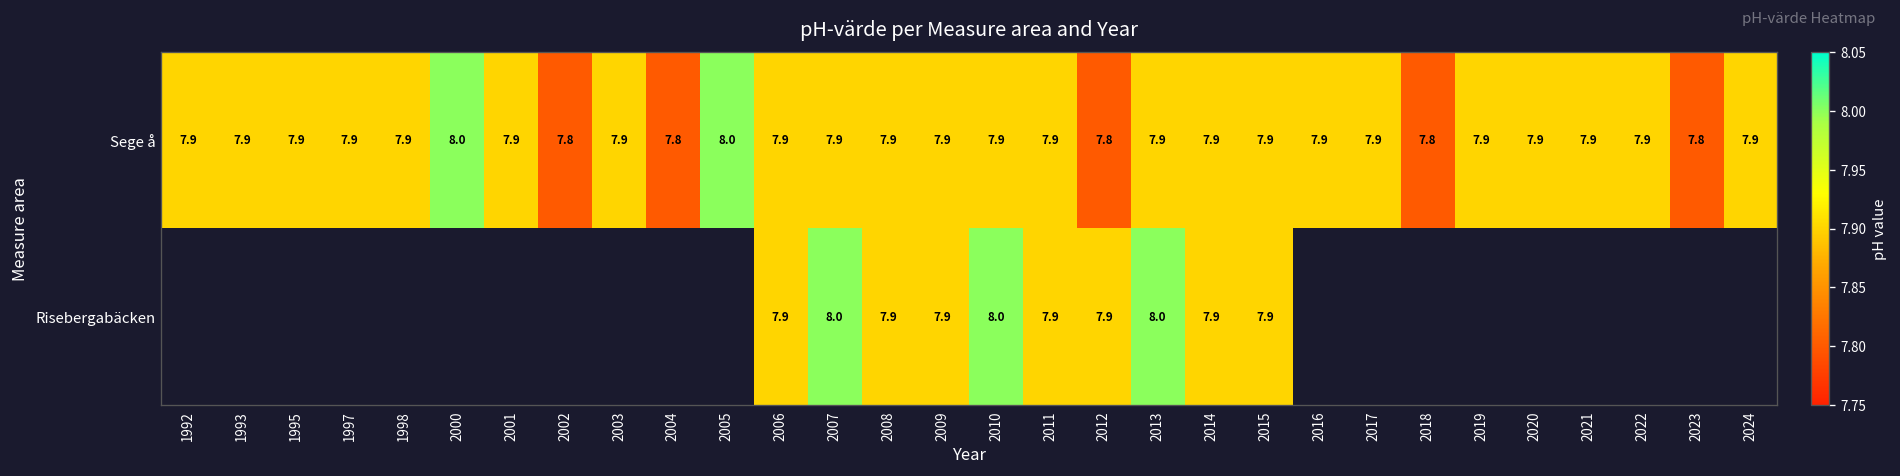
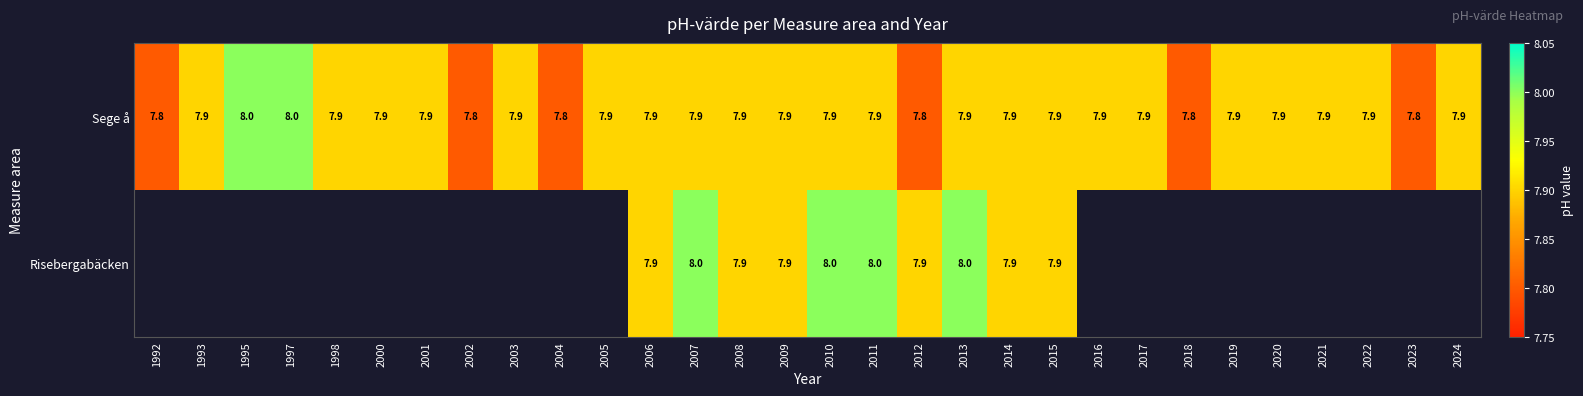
  {
    "Sege å": {
-     "1992": 7.9,
+     "1992": 7.8,
      "1993": 7.9,
-     "1995": 7.9,
-     "1997": 7.9,
+     "1995": 8.0,
+     "1997": 8.0,
      "1998": 7.9,
-     "2000": 8.0,
+     "2000": 7.9,
      "2001": 7.9,
      "2002": 7.8,
      "2003": 7.9,
      "2004": 7.8,
-     "2005": 8.0,
+     "2005": 7.9,
      "2006": 7.9,
      "2007": 7.9,
      "2008": 7.9,
      "2009": 7.9,
      "2010": 7.9,
      "2011": 7.9,
      "2012": 7.8,
      "2013": 7.9,
      "2014": 7.9,
      "2015": 7.9,
      "2016": 7.9,
      "2017": 7.9,
      "2018": 7.8,
      "2019": 7.9,
      "2020": 7.9,
      "2021": 7.9,
      "2022": 7.9,
      "2023": 7.8,
      "2024": 7.9
    },
    "Risebergabäcken": {
      "2006": 7.9,
      "2007": 8.0,
      "2008": 7.9,
      "2009": 7.9,
      "2010": 8.0,
-     "2011": 7.9,
+     "2011": 8.0,
      "2012": 7.9,
      "2013": 8.0,
      "2014": 7.9,
      "2015": 7.9
    }
  }
